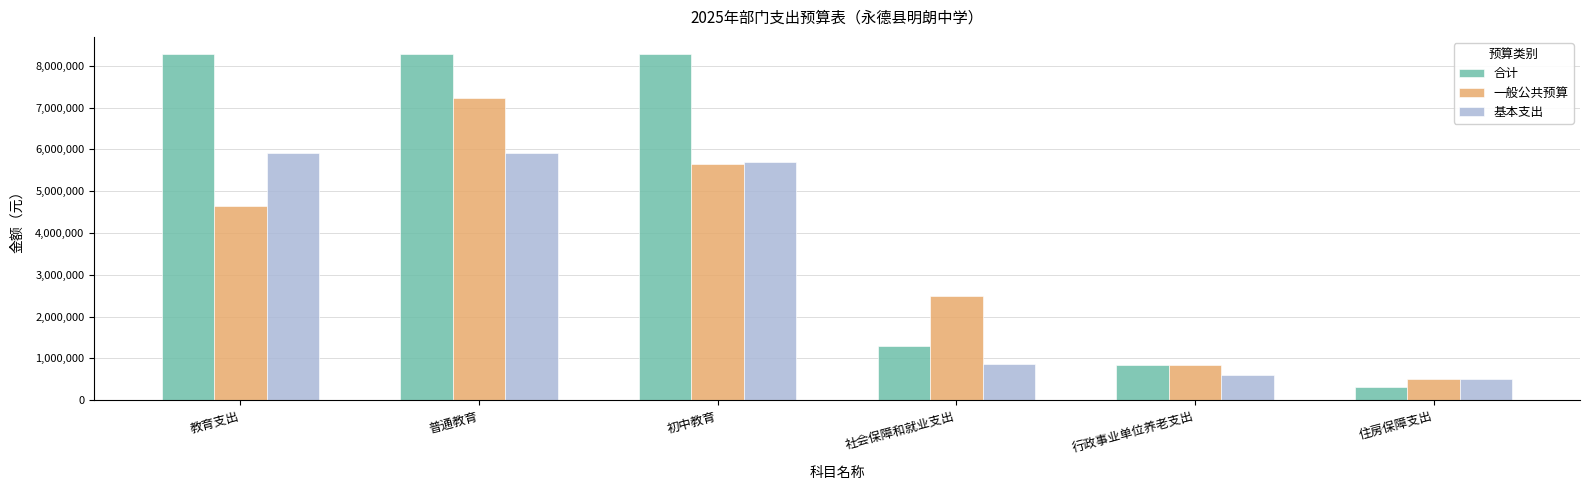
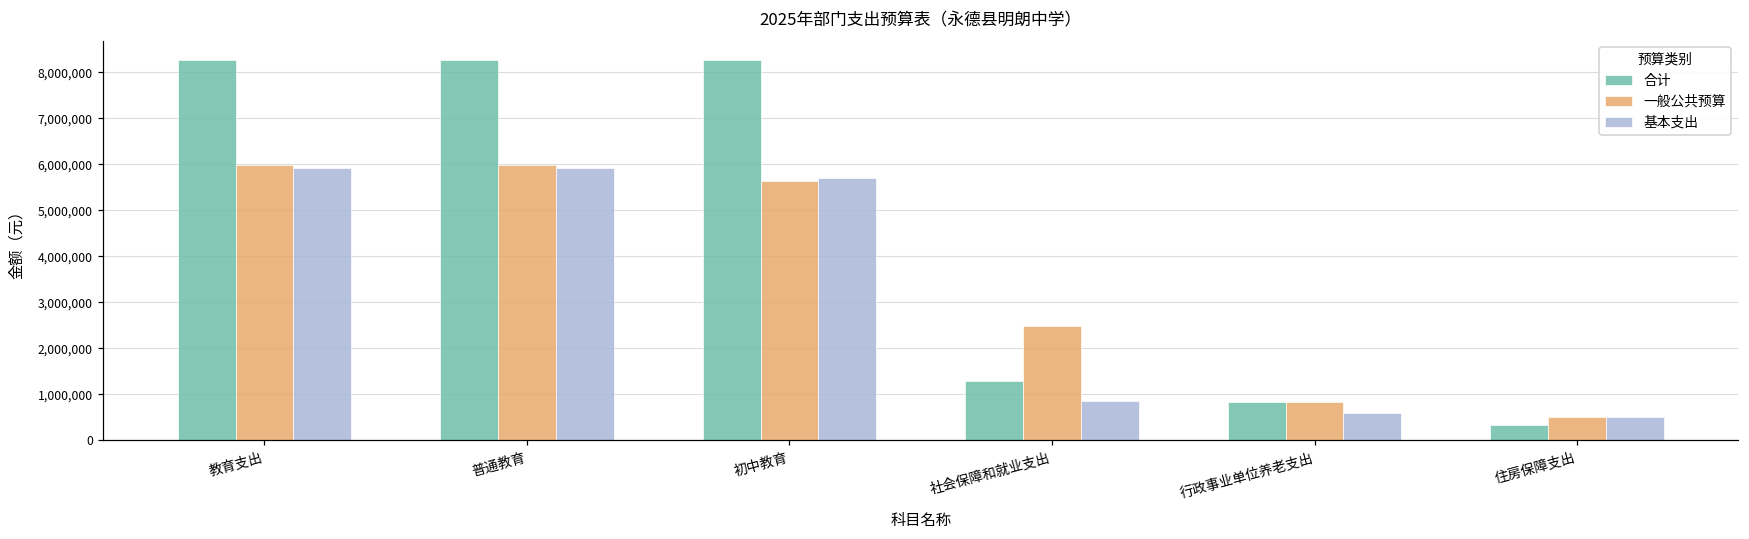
  {
    "合计": {
      "教育支出": "8,300,000",
      "普通教育": "8,300,000",
      "初中教育": "8,300,000",
      "社会保障和就业支出": "1,300,000",
      "行政事业单位养老支出": "800,000",
      "住房保障支出": "300,000"
    },
    "一般公共预算": {
-     "教育支出": "4,600,000",
-     "普通教育": "7,200,000",
+     "教育支出": "6,000,000",
+     "普通教育": "6,000,000",
      "初中教育": "5,600,000",
      "社会保障和就业支出": "2,500,000",
      "行政事业单位养老支出": "800,000",
      "住房保障支出": "500,000"
    },
    "基本支出": {
      "教育支出": "5,900,000",
      "普通教育": "5,900,000",
      "初中教育": "5,700,000",
      "社会保障和就业支出": "900,000",
      "行政事业单位养老支出": "600,000",
      "住房保障支出": "500,000"
    }
  }
